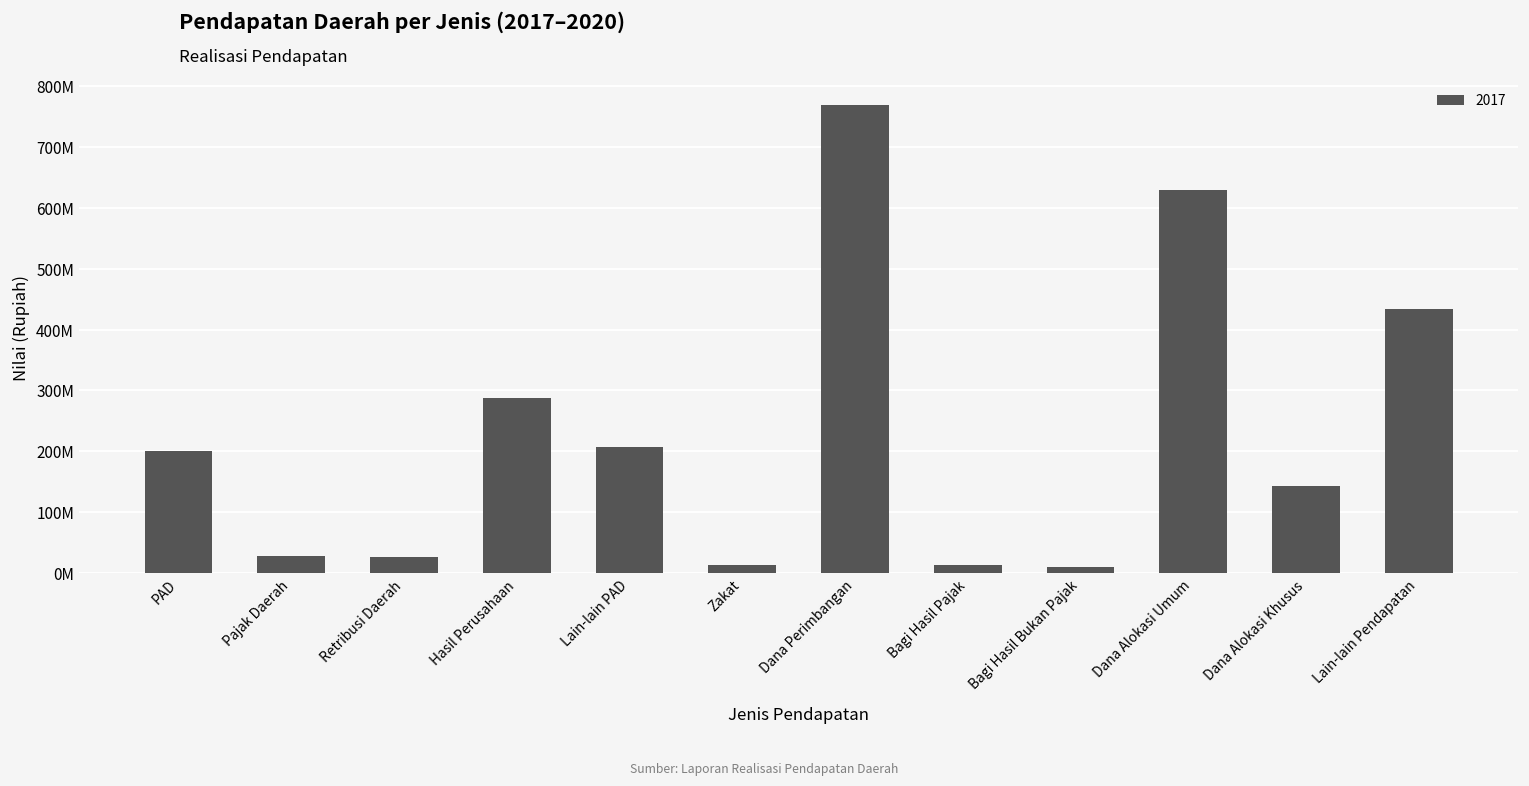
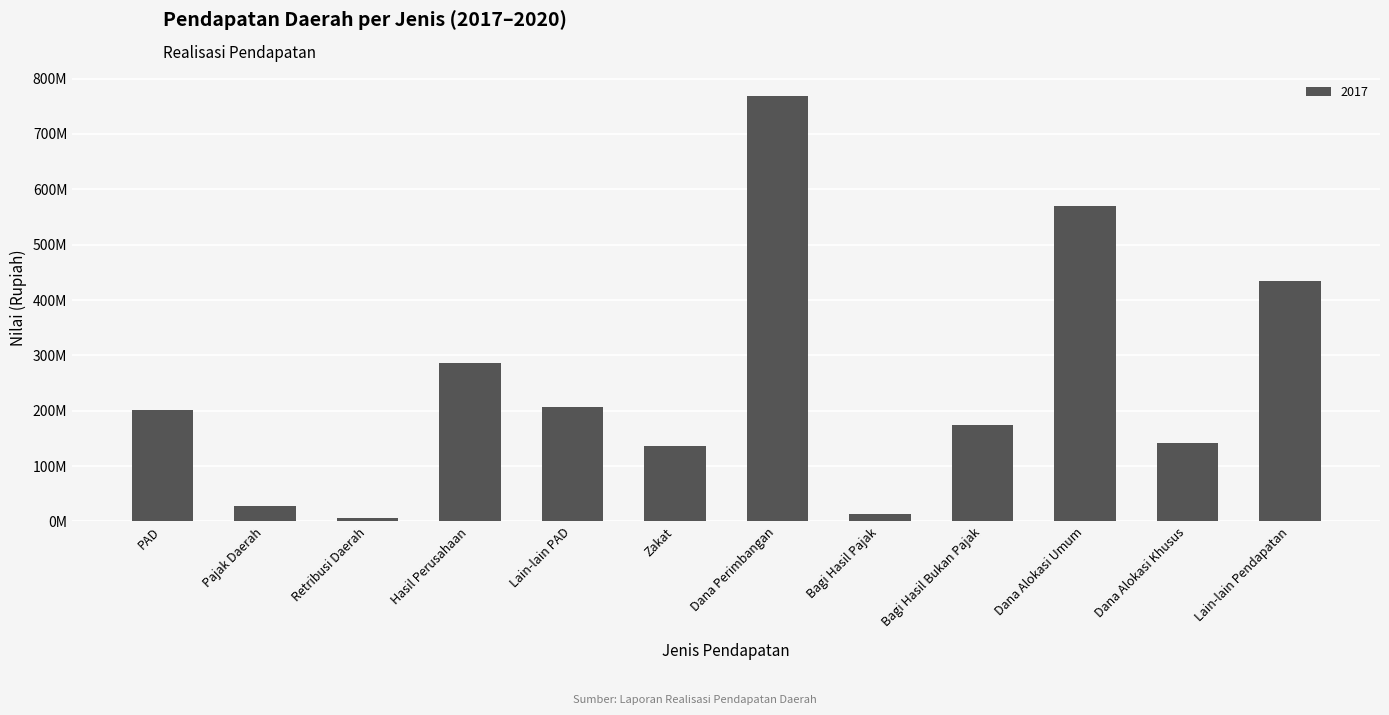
  {
    "PAD": 200000000,
    "Pajak Daerah": 30000000,
-   "Retribusi Daerah": 30000000,
+   "Retribusi Daerah": 10000000,
    "Hasil Perusahaan": 290000000,
    "Lain-lain PAD": 210000000,
-   "Zakat": 10000000,
+   "Zakat": 140000000,
    "Dana Perimbangan": 770000000,
    "Bagi Hasil Pajak": 10000000,
-   "Bagi Hasil Bukan Pajak": 10000000,
-   "Dana Alokasi Umum": 630000000,
+   "Bagi Hasil Bukan Pajak": 170000000,
+   "Dana Alokasi Umum": 570000000,
    "Dana Alokasi Khusus": 140000000,
    "Lain-lain Pendapatan": 430000000
  }
